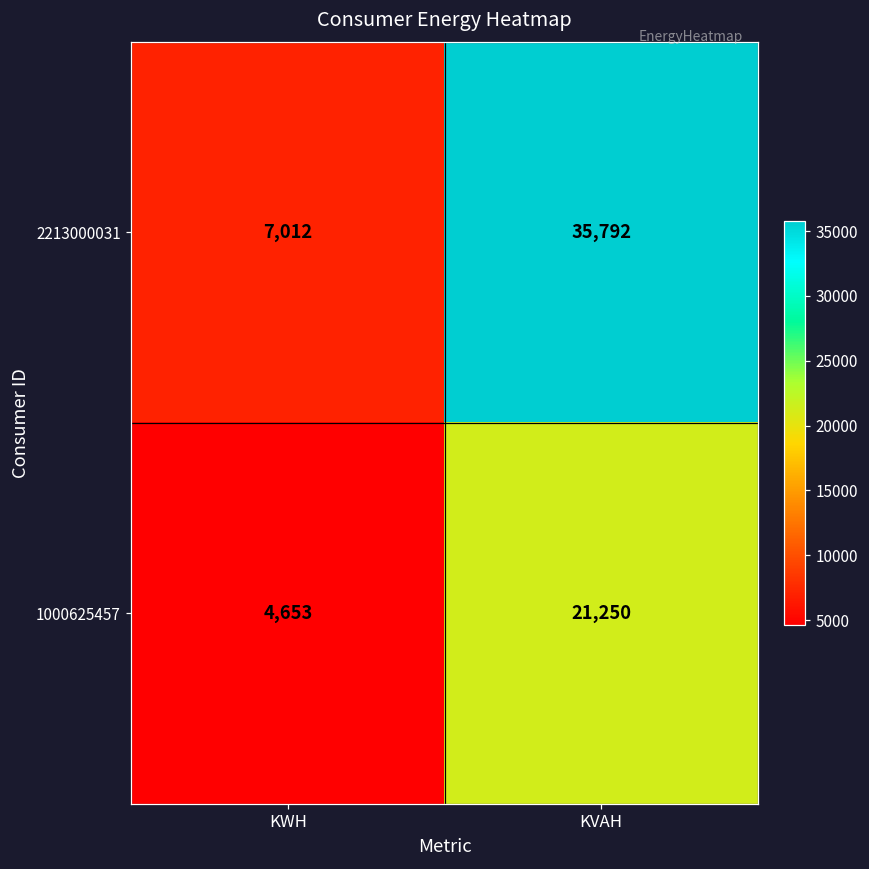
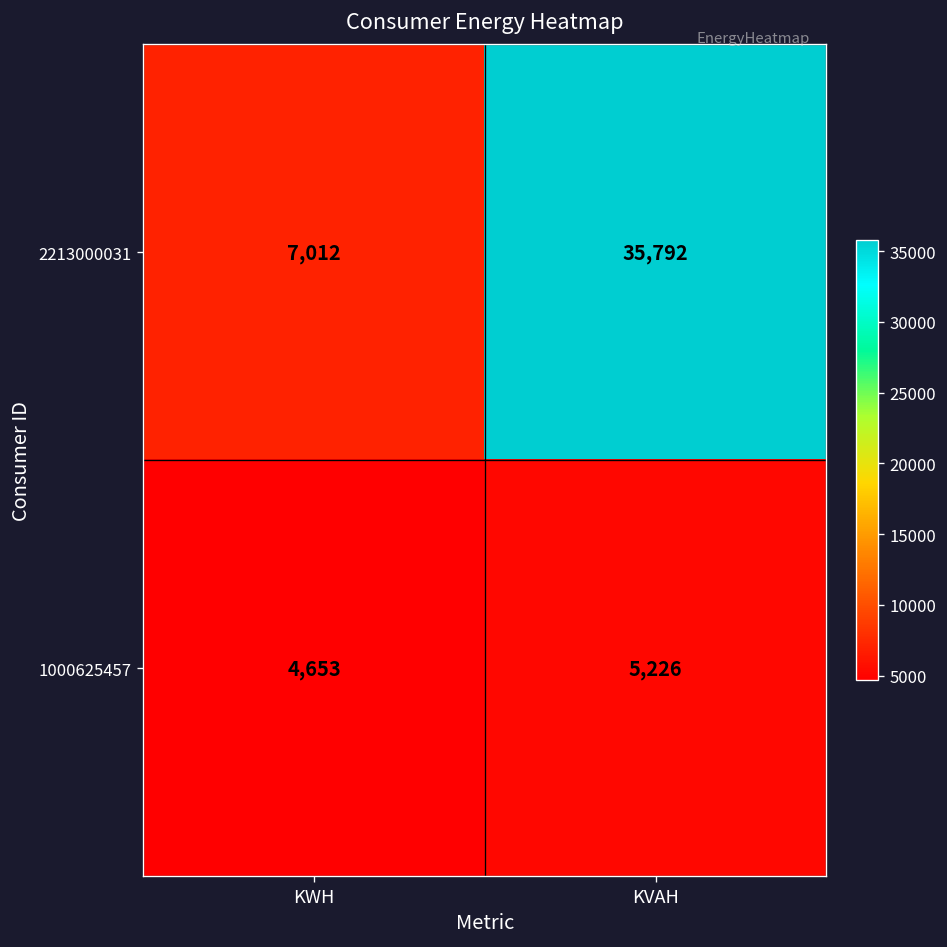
  {
    "2213000031": {
      "KWH": "7,012",
      "KVAH": "35,792"
    },
    "1000625457": {
      "KWH": "4,653",
-     "KVAH": "21,250"
+     "KVAH": "5,226"
    }
  }
